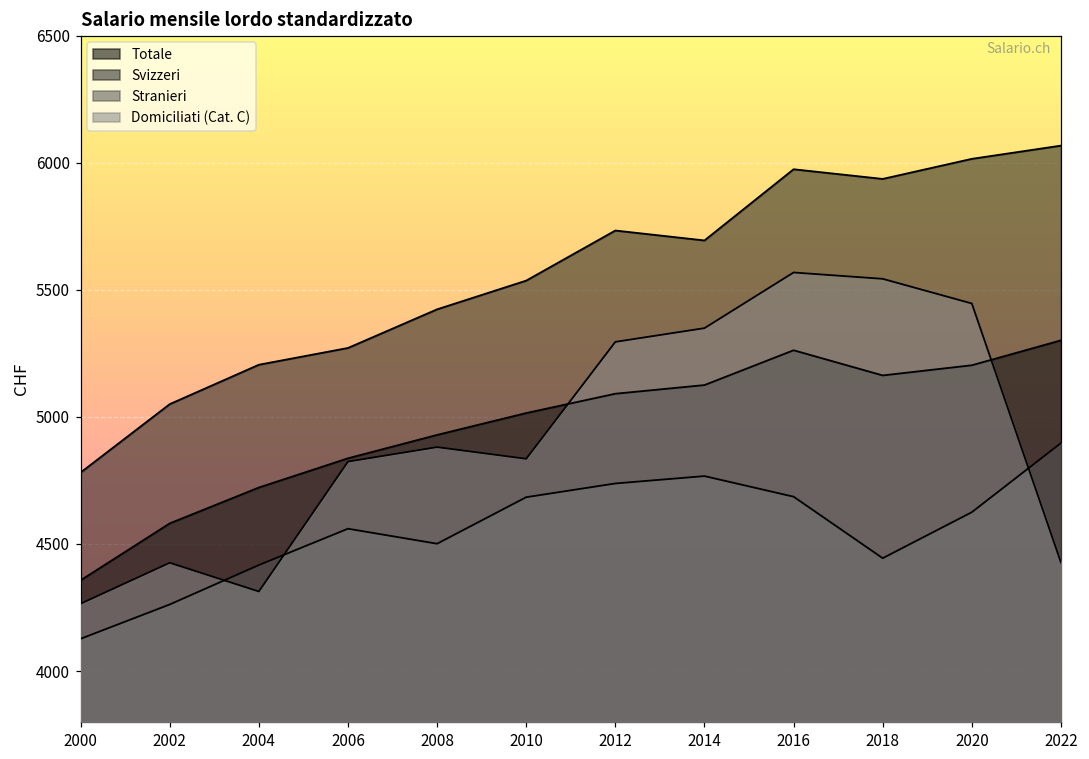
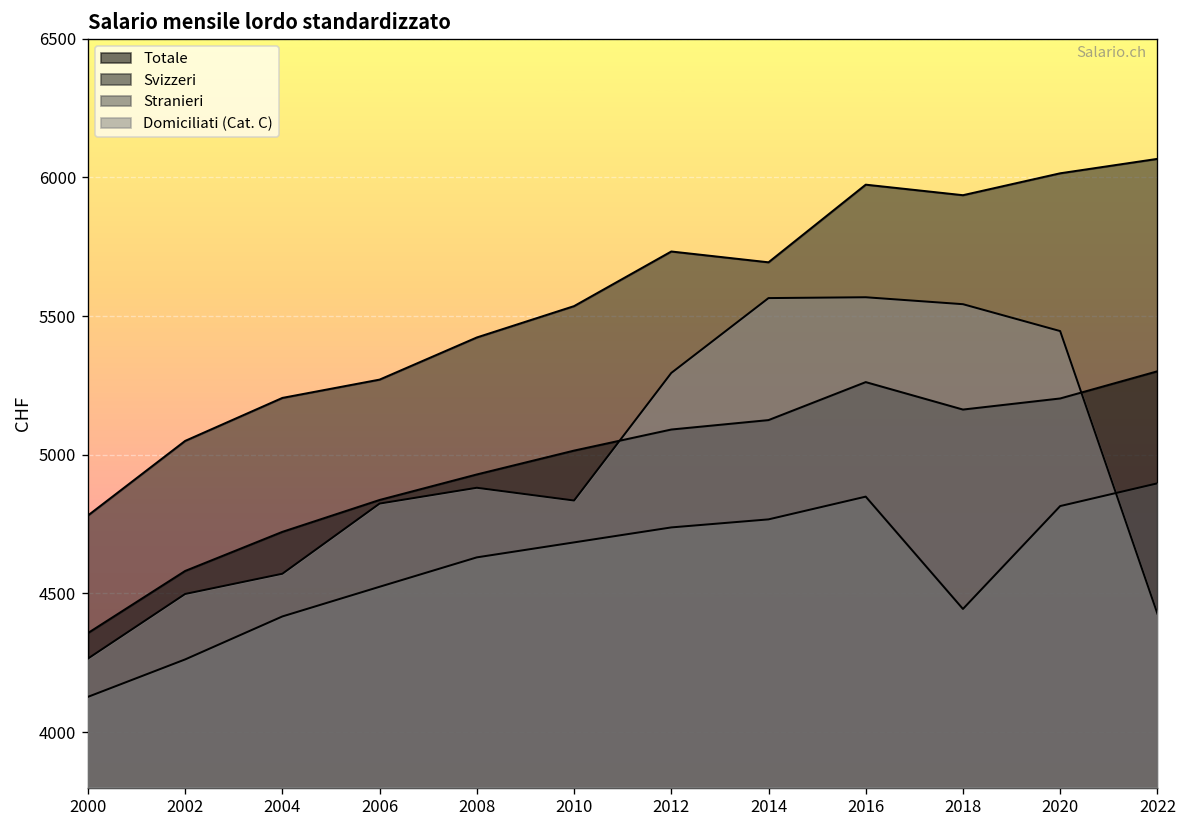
  {
    "Stranieri": {
      "2000": 4130,
      "2002": 4260,
      "2004": 4420,
-     "2006": 4560,
-     "2008": 4500,
+     "2006": 4520,
+     "2008": 4630,
      "2010": 4680,
      "2012": 4740,
      "2014": 4770,
-     "2016": 4690,
+     "2016": 4850,
      "2018": 4440,
-     "2020": 4630,
+     "2020": 4820,
      "2022": 4900
    },
    "Domiciliati (Cat. C)": {
      "2000": 4270,
-     "2002": 4430,
-     "2004": 4310,
+     "2002": 4500,
+     "2004": 4570,
      "2006": 4820,
      "2008": 4880,
      "2010": 4840,
      "2012": 5300,
-     "2014": 5350,
+     "2014": 5570,
      "2016": 5570,
      "2018": 5540,
      "2020": 5450,
      "2022": 4430
    }
  }
